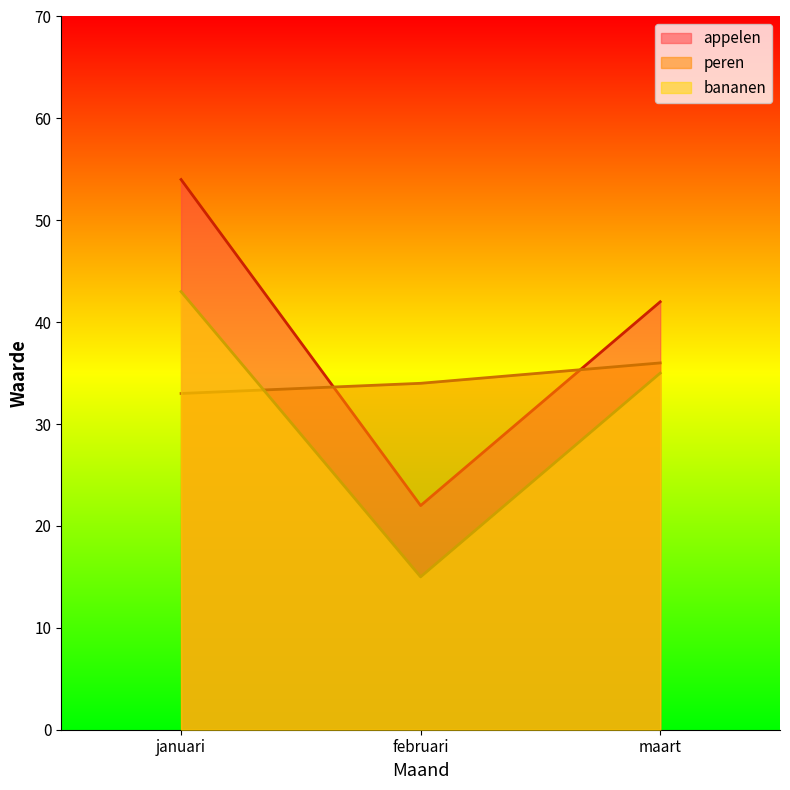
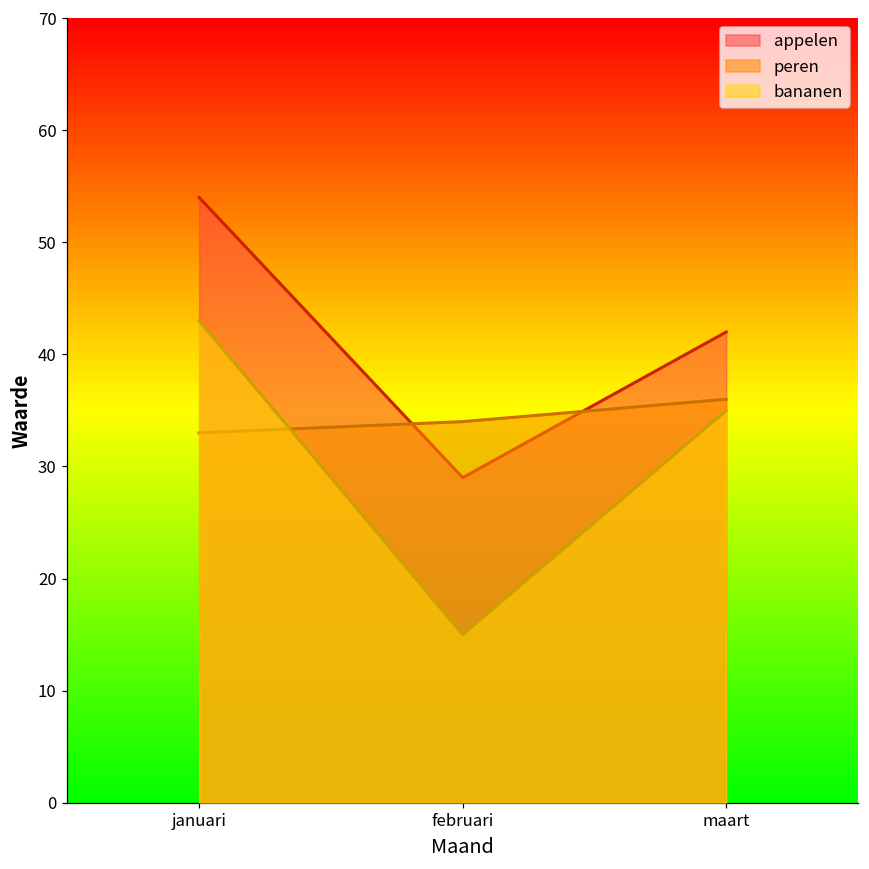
  {
    "appelen": {
      "januari": 54,
-     "februari": 22,
+     "februari": 29,
      "maart": 42
    },
    "peren": {
      "januari": 33,
      "februari": 34,
      "maart": 36
    },
    "bananen": {
      "januari": 43,
      "februari": 15,
      "maart": 35
    }
  }
